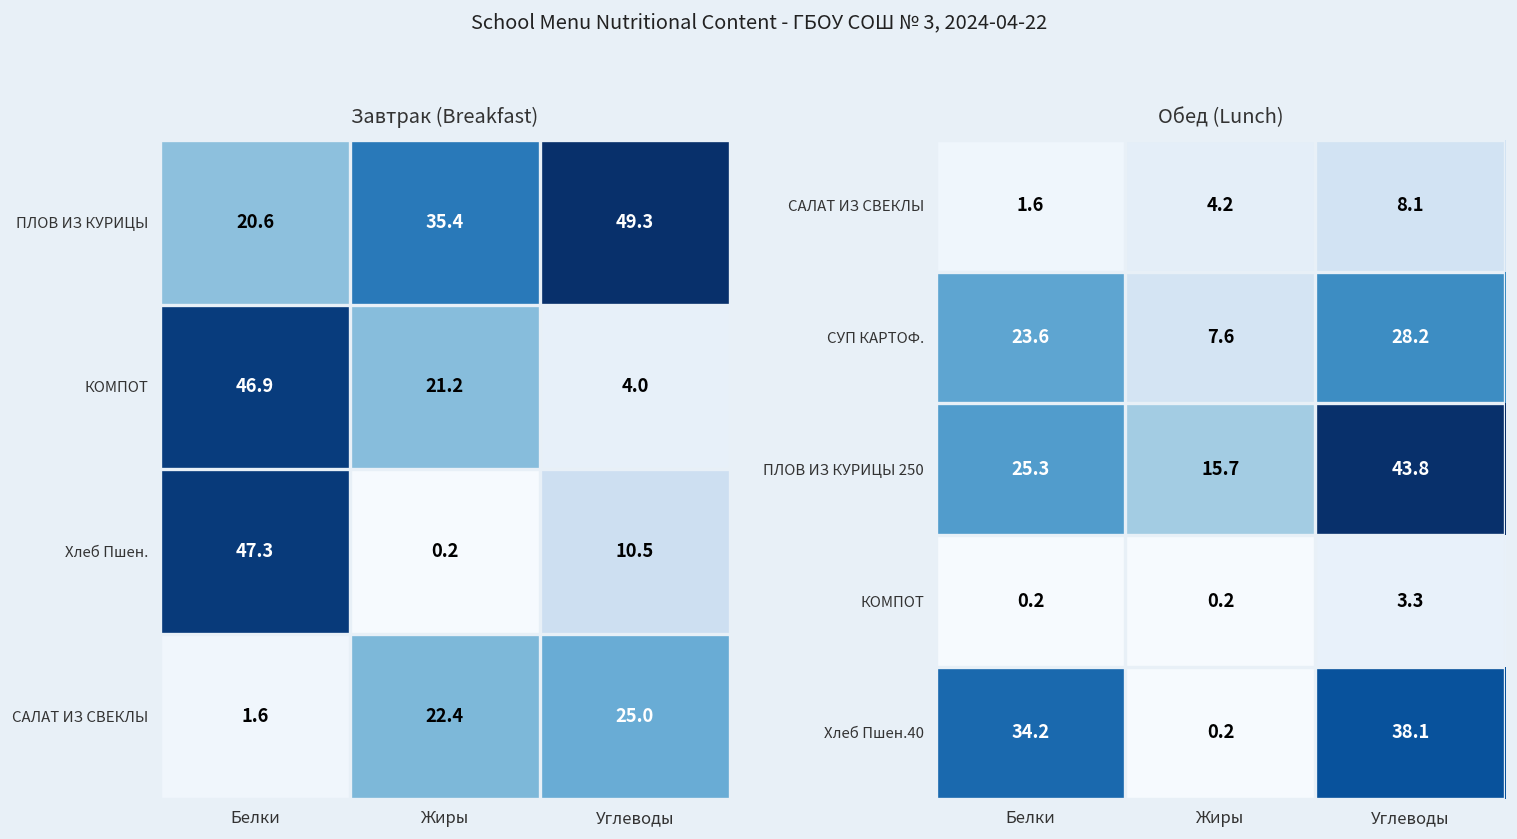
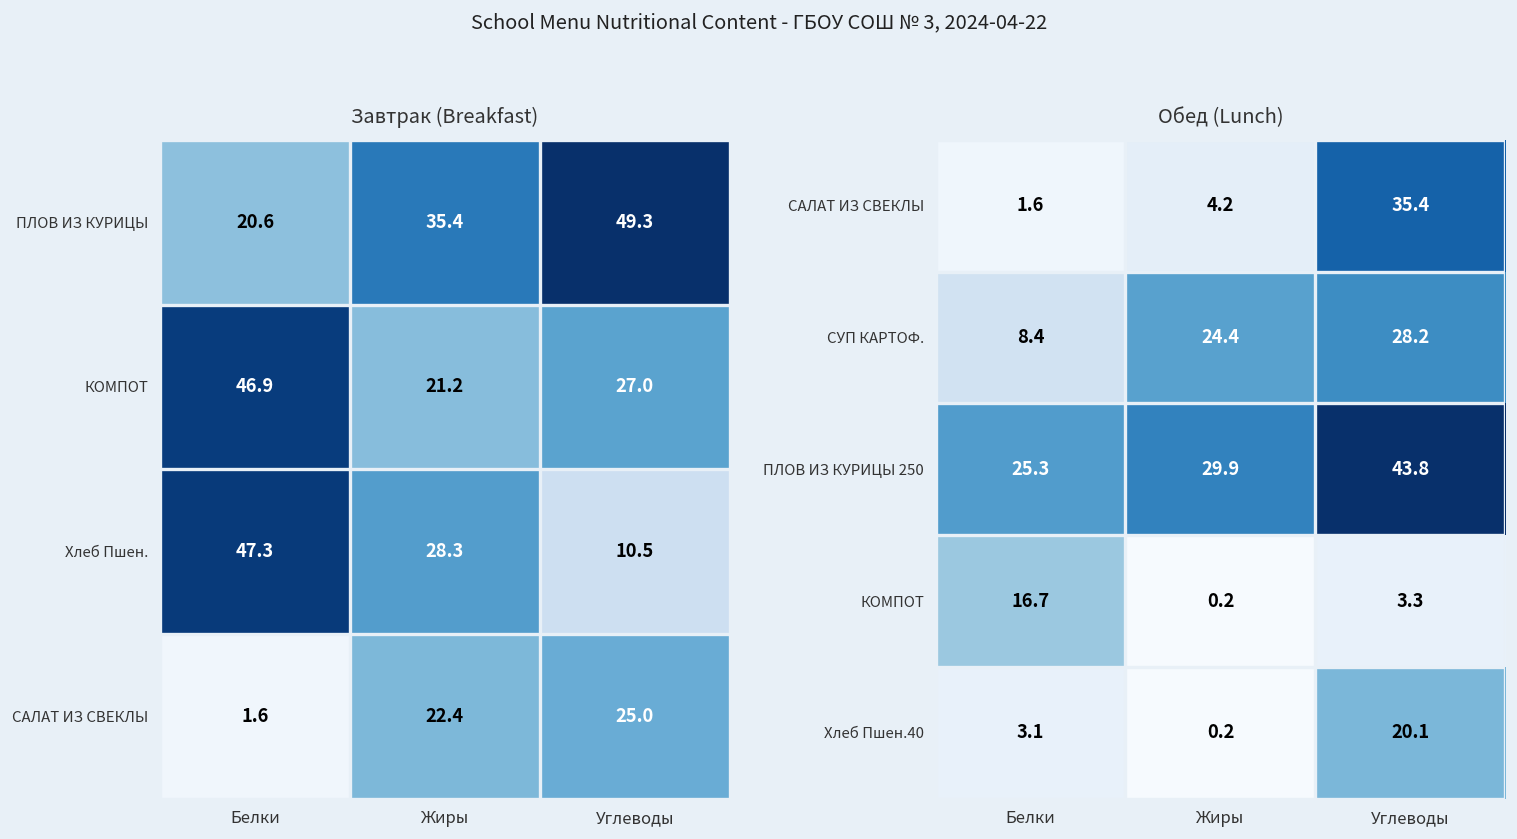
  {
    "Завтрак (Breakfast)": {
      "ПЛОВ ИЗ КУРИЦЫ": {
        "Белки": 20.6,
        "Жиры": 35.4,
        "Углеводы": 49.3
      },
      "КОМПОТ": {
        "Белки": 46.9,
        "Жиры": 21.2,
-       "Углеводы": 4.0
+       "Углеводы": 27.0
      },
      "Хлеб Пшен.": {
        "Белки": 47.3,
-       "Жиры": 0.2,
+       "Жиры": 28.3,
        "Углеводы": 10.5
      },
      "САЛАТ ИЗ СВЕКЛЫ": {
        "Белки": 1.6,
        "Жиры": 22.4,
        "Углеводы": 25.0
      }
    },
    "Обед (Lunch)": {
      "САЛАТ ИЗ СВЕКЛЫ": {
        "Белки": 1.6,
        "Жиры": 4.2,
-       "Углеводы": 8.1
+       "Углеводы": 35.4
      },
      "СУП КАРТОФ.": {
-       "Белки": 23.6,
-       "Жиры": 7.6,
+       "Белки": 8.4,
+       "Жиры": 24.4,
        "Углеводы": 28.2
      },
      "ПЛОВ ИЗ КУРИЦЫ 250": {
        "Белки": 25.3,
-       "Жиры": 15.7,
+       "Жиры": 29.9,
        "Углеводы": 43.8
      },
      "КОМПОТ": {
-       "Белки": 0.2,
+       "Белки": 16.7,
        "Жиры": 0.2,
        "Углеводы": 3.3
      },
      "Хлеб Пшен.40": {
-       "Белки": 34.2,
+       "Белки": 3.1,
        "Жиры": 0.2,
-       "Углеводы": 38.1
+       "Углеводы": 20.1
      }
    }
  }
